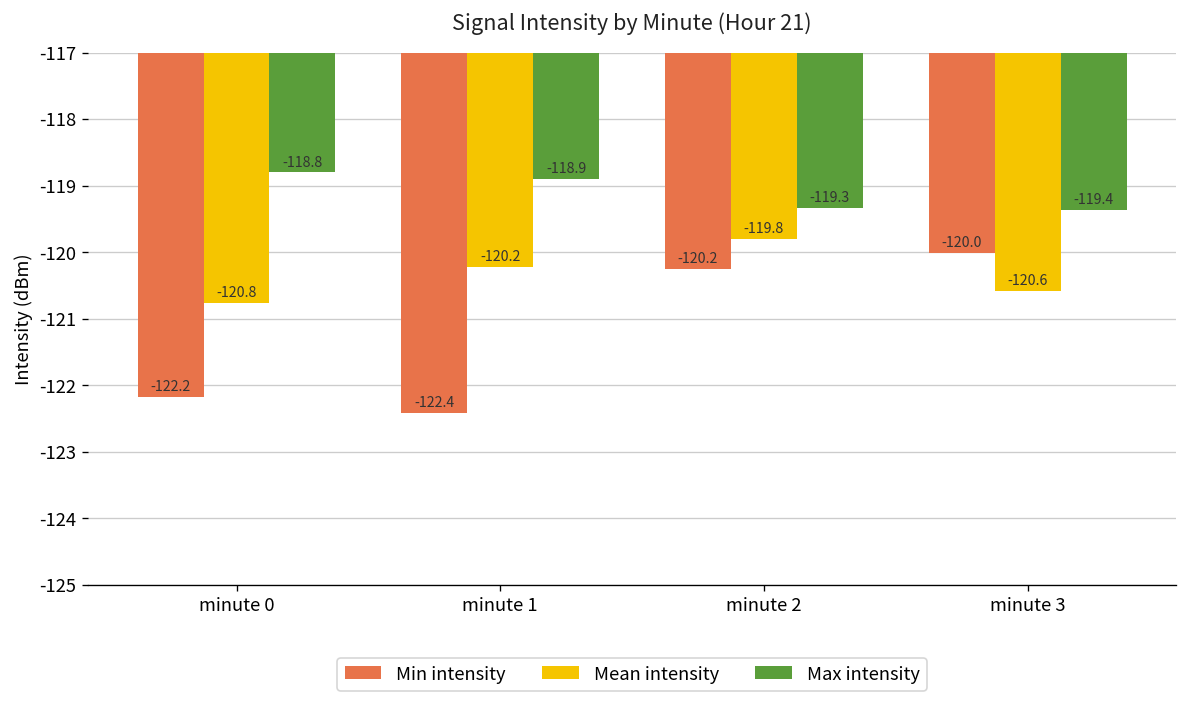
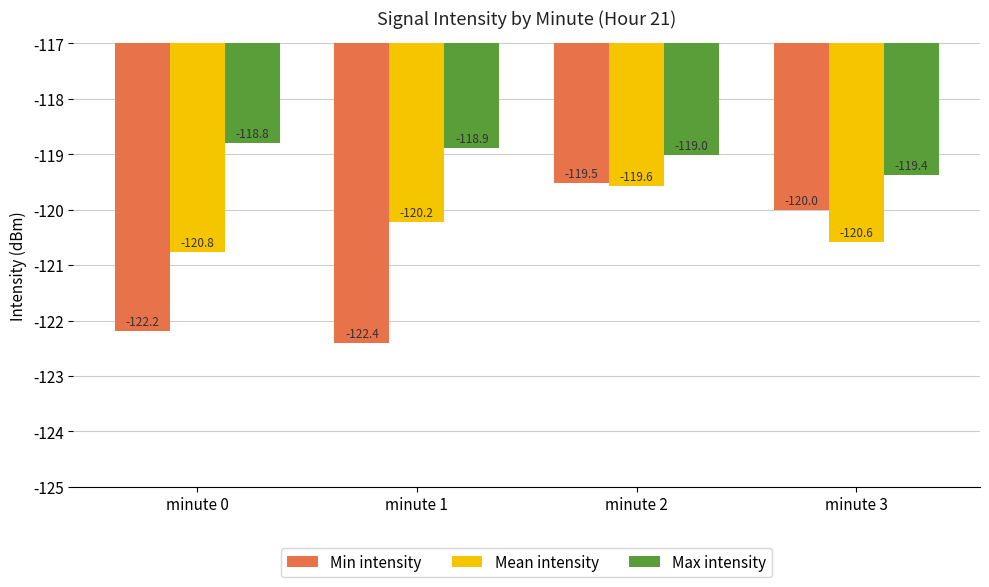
  {
    "Min intensity": {
      "minute 0": -122.2,
      "minute 1": -122.4,
-     "minute 2": -120.2,
+     "minute 2": -119.5,
      "minute 3": -120.0
    },
    "Mean intensity": {
      "minute 0": -120.8,
      "minute 1": -120.2,
-     "minute 2": -119.8,
+     "minute 2": -119.6,
      "minute 3": -120.6
    },
    "Max intensity": {
      "minute 0": -118.8,
      "minute 1": -118.9,
-     "minute 2": -119.3,
+     "minute 2": -119.0,
      "minute 3": -119.4
    }
  }
